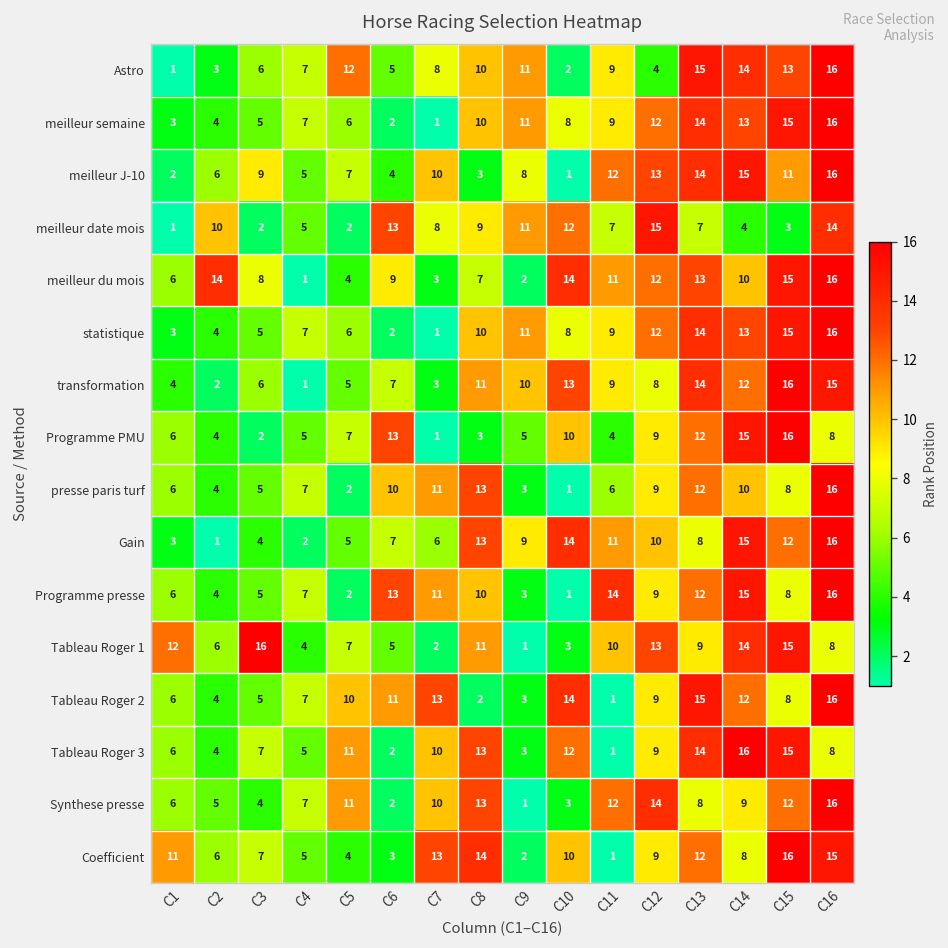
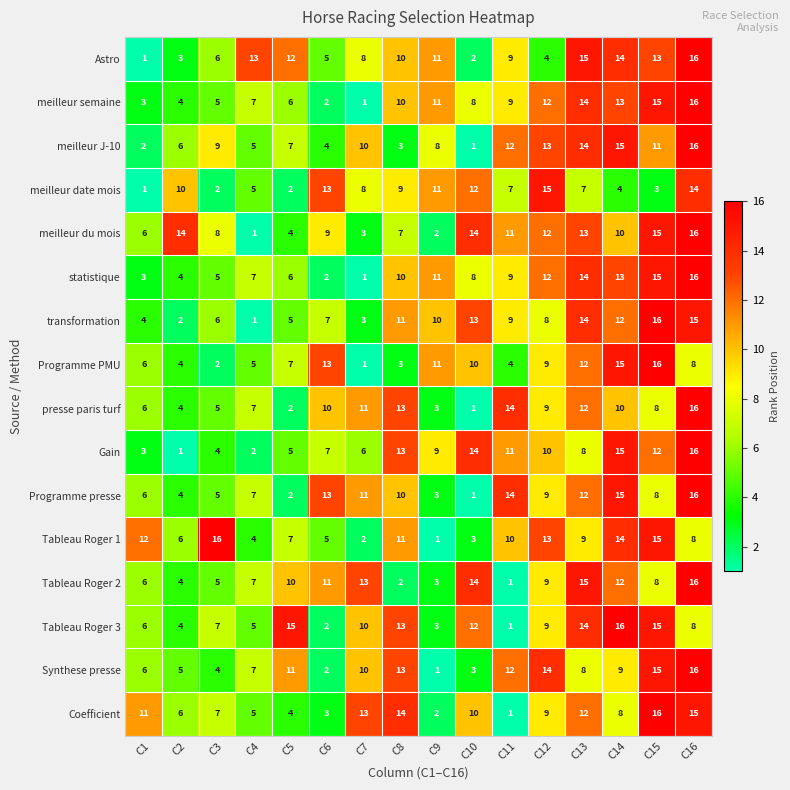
  {
    "Astro": {
      "C1": 1,
      "C2": 3,
      "C3": 6,
-     "C4": 7,
+     "C4": 13,
      "C5": 12,
      "C6": 5,
      "C7": 8,
      "C8": 10,
      "C9": 11,
      "C10": 2,
      "C11": 9,
      "C12": 4,
      "C13": 15,
      "C14": 14,
      "C15": 13,
      "C16": 16
    },
    "Programme PMU": {
      "C1": 6,
      "C2": 4,
      "C3": 2,
      "C4": 5,
      "C5": 7,
      "C6": 13,
      "C7": 1,
      "C8": 3,
-     "C9": 5,
+     "C9": 11,
      "C10": 10,
      "C11": 4,
      "C12": 9,
      "C13": 12,
      "C14": 15,
      "C15": 16,
      "C16": 8
    },
    "presse paris turf": {
      "C1": 6,
      "C2": 4,
      "C3": 5,
      "C4": 7,
      "C5": 2,
      "C6": 10,
      "C7": 11,
      "C8": 13,
      "C9": 3,
      "C10": 1,
-     "C11": 6,
+     "C11": 14,
      "C12": 9,
      "C13": 12,
      "C14": 10,
      "C15": 8,
      "C16": 16
    },
    "Tableau Roger 3": {
      "C1": 6,
      "C2": 4,
      "C3": 7,
      "C4": 5,
-     "C5": 11,
+     "C5": 15,
      "C6": 2,
      "C7": 10,
      "C8": 13,
      "C9": 3,
      "C10": 12,
      "C11": 1,
      "C12": 9,
      "C13": 14,
      "C14": 16,
      "C15": 15,
      "C16": 8
    },
    "Synthese presse": {
      "C1": 6,
      "C2": 5,
      "C3": 4,
      "C4": 7,
      "C5": 11,
      "C6": 2,
      "C7": 10,
      "C8": 13,
      "C9": 1,
      "C10": 3,
      "C11": 12,
      "C12": 14,
      "C13": 8,
      "C14": 9,
-     "C15": 12,
+     "C15": 15,
      "C16": 16
    }
  }
